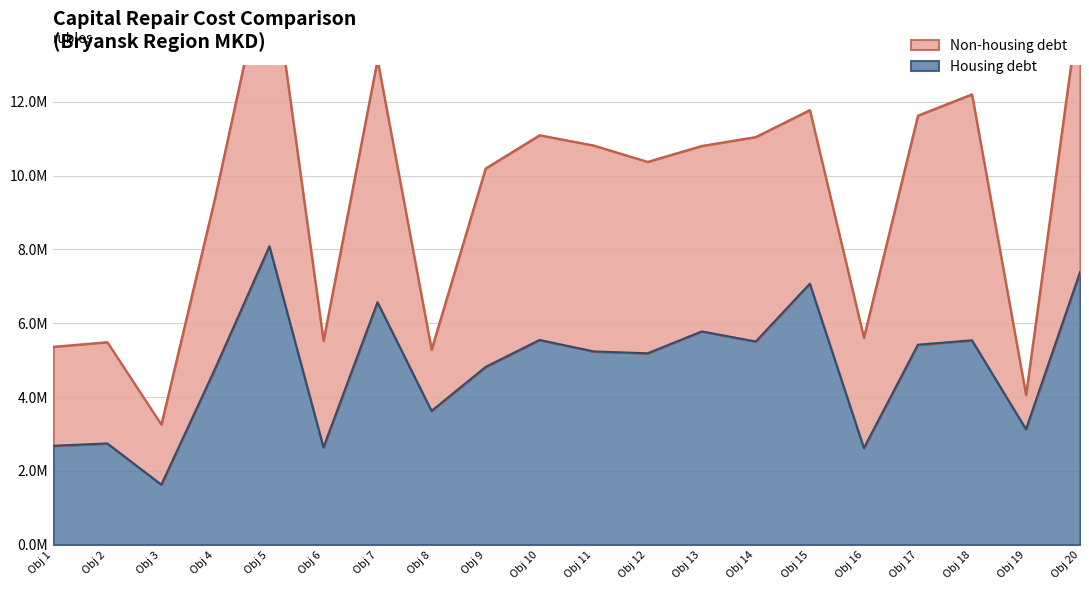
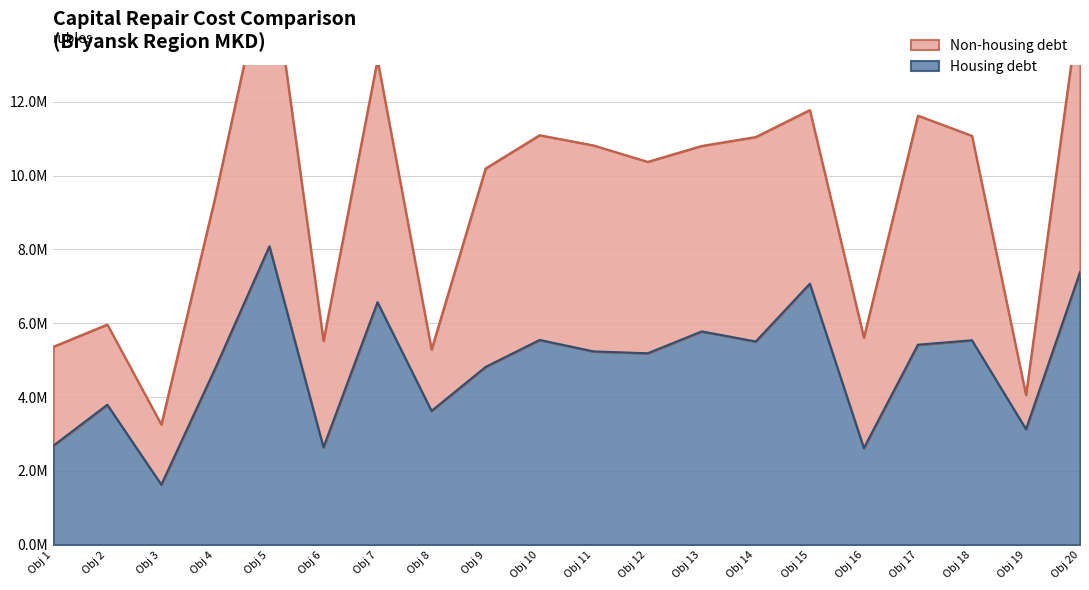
  {
    "Housing debt": {
      "Obj 1": 2700000,
-     "Obj 2": 2700000,
+     "Obj 2": 3800000,
      "Obj 3": 1600000,
      "Obj 4": 4800000,
      "Obj 5": 8100000,
      "Obj 6": 2600000,
      "Obj 7": 6600000,
      "Obj 8": 3600000,
      "Obj 9": 4800000,
      "Obj 10": 5500000,
      "Obj 11": 5200000,
      "Obj 12": 5200000,
      "Obj 13": 5800000,
      "Obj 14": 5500000,
      "Obj 15": 7100000,
      "Obj 16": 2600000,
      "Obj 17": 5400000,
      "Obj 18": 5500000,
      "Obj 19": 3100000,
      "Obj 20": 7400000
    },
    "Non-housing debt": {
      "Obj 1": 2700000,
-     "Obj 2": 2700000,
+     "Obj 2": 2200000,
      "Obj 3": 1600000,
      "Obj 4": 4600000,
      "Obj 6": 2900000,
      "Obj 8": 1700000,
      "Obj 9": 5400000,
      "Obj 10": 5500000,
      "Obj 11": 5600000,
      "Obj 12": 5200000,
      "Obj 13": 5000000,
      "Obj 14": 5500000,
      "Obj 15": 4700000,
      "Obj 16": 3000000,
      "Obj 17": 6200000,
-     "Obj 18": 6700000,
+     "Obj 18": 5500000,
      "Obj 19": 900000
    }
  }
